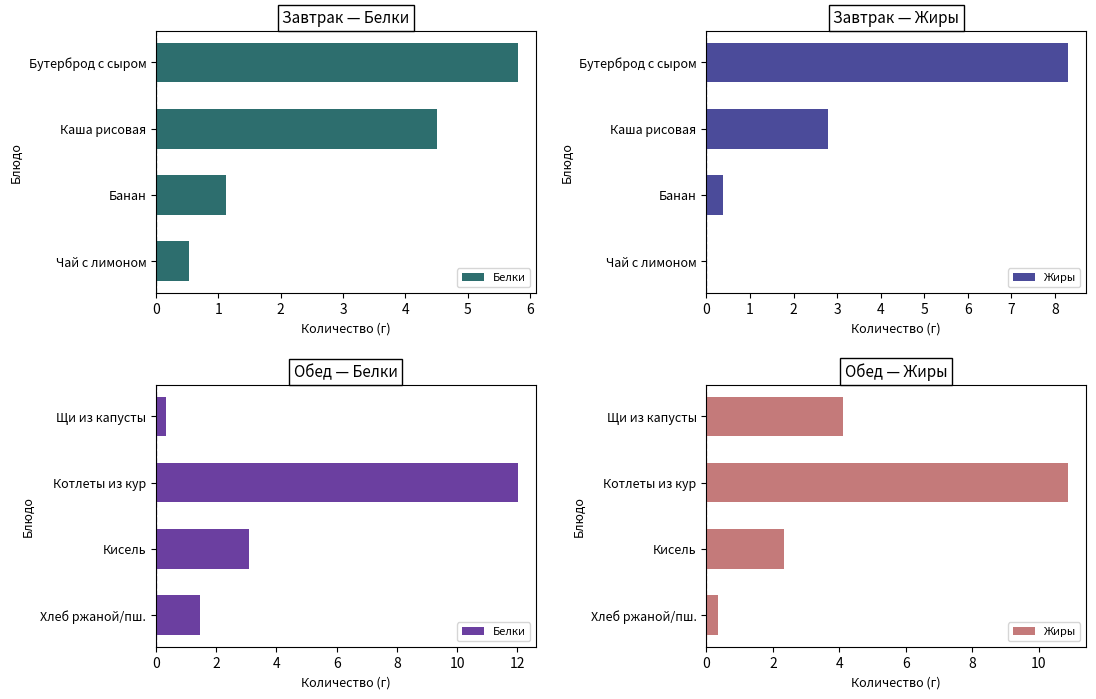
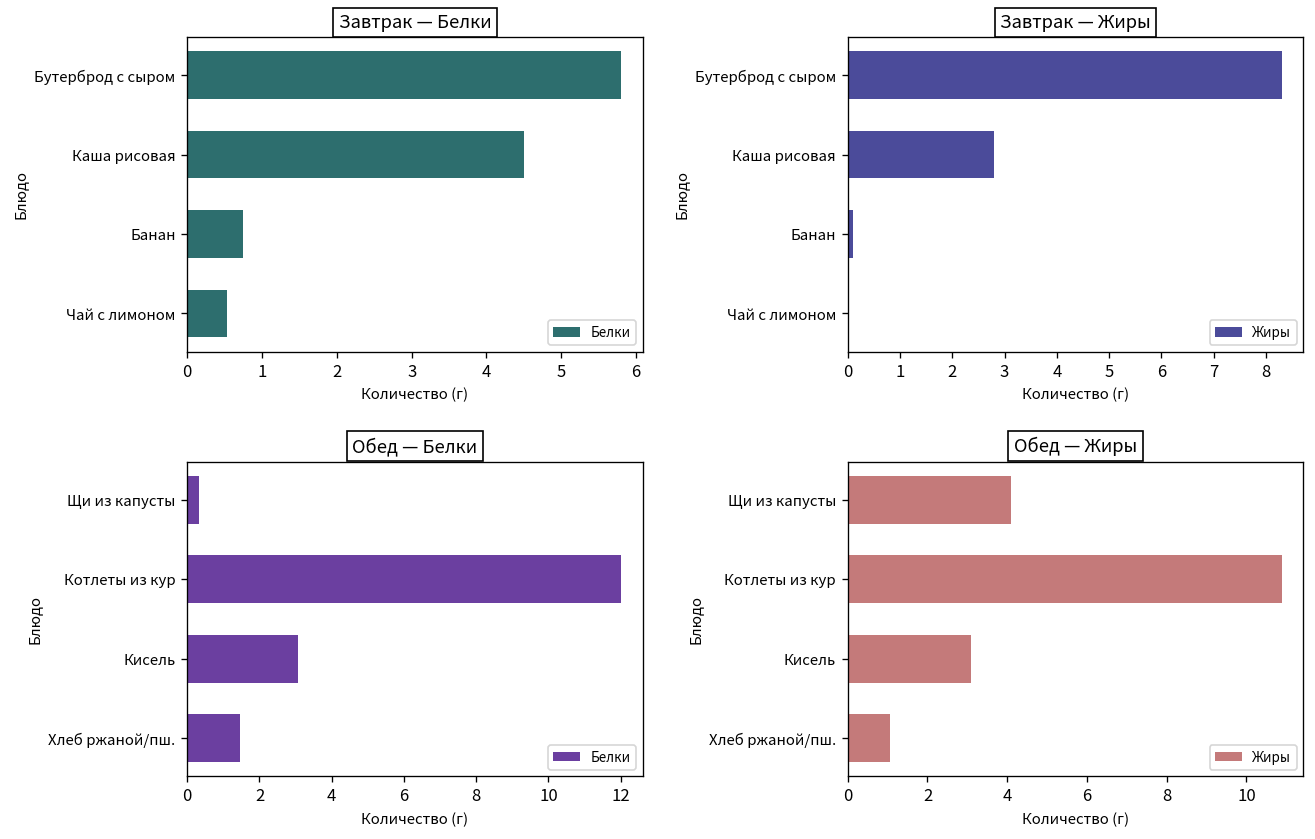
  {
    "Завтрак — Белки": {
      "Бутерброд с сыром": 5.8,
      "Каша рисовая": 4.5,
-     "Банан": 1.1,
+     "Банан": 0.8,
      "Чай с лимоном": 0.5
    },
    "Завтрак — Жиры": {
      "Бутерброд с сыром": 8.3,
      "Каша рисовая": 2.8,
-     "Банан": 0.4,
+     "Банан": 0.1,
      "Чай с лимоном": 0.0
    },
    "Обед — Белки": {
      "Щи из капусты": 0.3,
      "Котлеты из кур": 12.0,
      "Кисель": 3.1,
      "Хлеб ржаной/пш.": 1.5
    },
    "Обед — Жиры": {
      "Щи из капусты": 4.1,
      "Котлеты из кур": 10.9,
-     "Кисель": 2.3,
-     "Хлеб ржаной/пш.": 0.4
+     "Кисель": 3.1,
+     "Хлеб ржаной/пш.": 1.1
    }
  }
